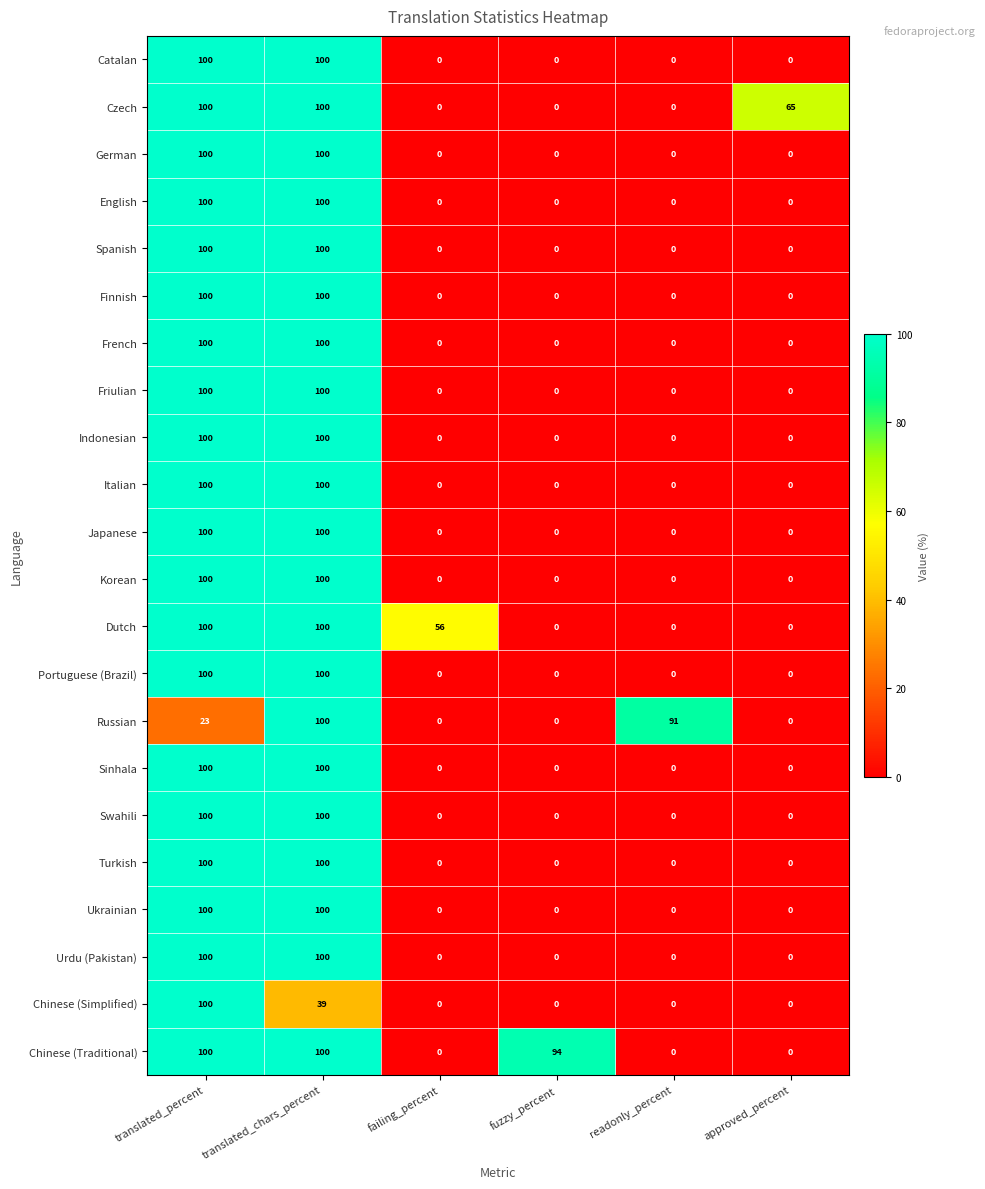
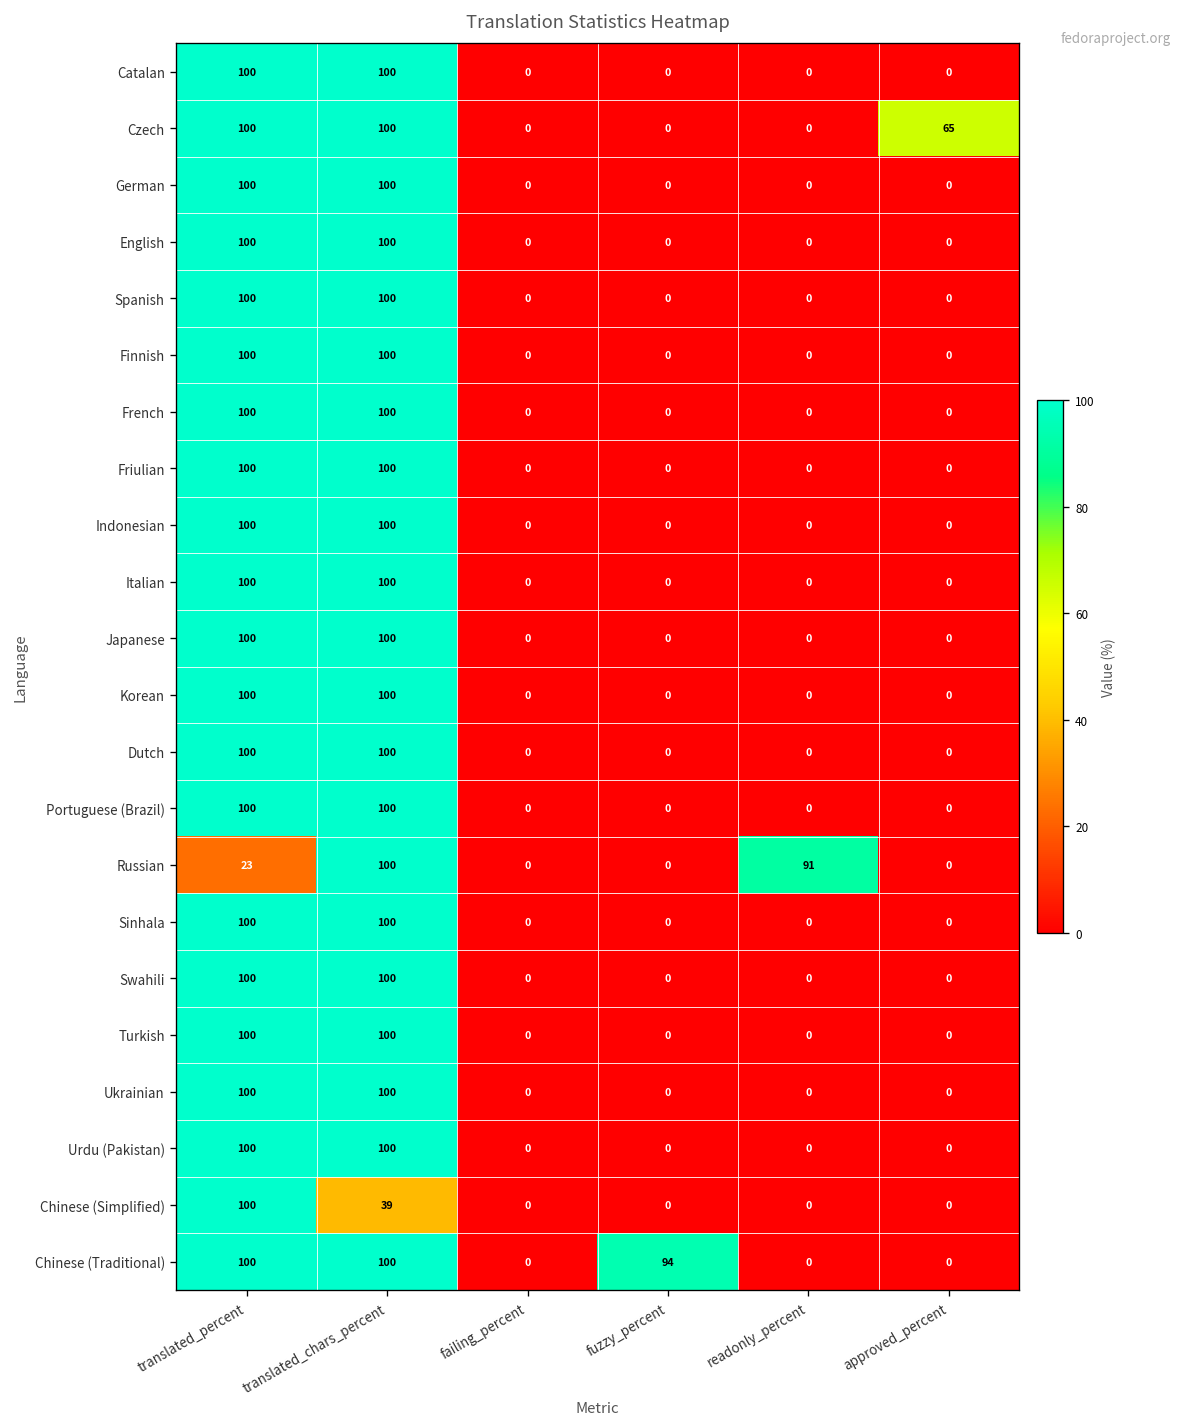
  {
    "Catalan": {
      "translated_percent": 100,
      "translated_chars_percent": 100,
      "failing_percent": 0,
      "fuzzy_percent": 0,
      "readonly_percent": 0,
      "approved_percent": 0
    },
    "Czech": {
      "translated_percent": 100,
      "translated_chars_percent": 100,
      "failing_percent": 0,
      "fuzzy_percent": 0,
      "readonly_percent": 0,
      "approved_percent": 65
    },
    "German": {
      "translated_percent": 100,
      "translated_chars_percent": 100,
      "failing_percent": 0,
      "fuzzy_percent": 0,
      "readonly_percent": 0,
      "approved_percent": 0
    },
    "English": {
      "translated_percent": 100,
      "translated_chars_percent": 100,
      "failing_percent": 0,
      "fuzzy_percent": 0,
      "readonly_percent": 0,
      "approved_percent": 0
    },
    "Spanish": {
      "translated_percent": 100,
      "translated_chars_percent": 100,
      "failing_percent": 0,
      "fuzzy_percent": 0,
      "readonly_percent": 0,
      "approved_percent": 0
    },
    "Finnish": {
      "translated_percent": 100,
      "translated_chars_percent": 100,
      "failing_percent": 0,
      "fuzzy_percent": 0,
      "readonly_percent": 0,
      "approved_percent": 0
    },
    "French": {
      "translated_percent": 100,
      "translated_chars_percent": 100,
      "failing_percent": 0,
      "fuzzy_percent": 0,
      "readonly_percent": 0,
      "approved_percent": 0
    },
    "Friulian": {
      "translated_percent": 100,
      "translated_chars_percent": 100,
      "failing_percent": 0,
      "fuzzy_percent": 0,
      "readonly_percent": 0,
      "approved_percent": 0
    },
    "Indonesian": {
      "translated_percent": 100,
      "translated_chars_percent": 100,
      "failing_percent": 0,
      "fuzzy_percent": 0,
      "readonly_percent": 0,
      "approved_percent": 0
    },
    "Italian": {
      "translated_percent": 100,
      "translated_chars_percent": 100,
      "failing_percent": 0,
      "fuzzy_percent": 0,
      "readonly_percent": 0,
      "approved_percent": 0
    },
    "Japanese": {
      "translated_percent": 100,
      "translated_chars_percent": 100,
      "failing_percent": 0,
      "fuzzy_percent": 0,
      "readonly_percent": 0,
      "approved_percent": 0
    },
    "Korean": {
      "translated_percent": 100,
      "translated_chars_percent": 100,
      "failing_percent": 0,
      "fuzzy_percent": 0,
      "readonly_percent": 0,
      "approved_percent": 0
    },
    "Dutch": {
      "translated_percent": 100,
      "translated_chars_percent": 100,
-     "failing_percent": 56,
+     "failing_percent": 0,
      "fuzzy_percent": 0,
      "readonly_percent": 0,
      "approved_percent": 0
    },
    "Portuguese (Brazil)": {
      "translated_percent": 100,
      "translated_chars_percent": 100,
      "failing_percent": 0,
      "fuzzy_percent": 0,
      "readonly_percent": 0,
      "approved_percent": 0
    },
    "Russian": {
      "translated_percent": 23,
      "translated_chars_percent": 100,
      "failing_percent": 0,
      "fuzzy_percent": 0,
      "readonly_percent": 91,
      "approved_percent": 0
    },
    "Sinhala": {
      "translated_percent": 100,
      "translated_chars_percent": 100,
      "failing_percent": 0,
      "fuzzy_percent": 0,
      "readonly_percent": 0,
      "approved_percent": 0
    },
    "Swahili": {
      "translated_percent": 100,
      "translated_chars_percent": 100,
      "failing_percent": 0,
      "fuzzy_percent": 0,
      "readonly_percent": 0,
      "approved_percent": 0
    },
    "Turkish": {
      "translated_percent": 100,
      "translated_chars_percent": 100,
      "failing_percent": 0,
      "fuzzy_percent": 0,
      "readonly_percent": 0,
      "approved_percent": 0
    },
    "Ukrainian": {
      "translated_percent": 100,
      "translated_chars_percent": 100,
      "failing_percent": 0,
      "fuzzy_percent": 0,
      "readonly_percent": 0,
      "approved_percent": 0
    },
    "Urdu (Pakistan)": {
      "translated_percent": 100,
      "translated_chars_percent": 100,
      "failing_percent": 0,
      "fuzzy_percent": 0,
      "readonly_percent": 0,
      "approved_percent": 0
    },
    "Chinese (Simplified)": {
      "translated_percent": 100,
      "translated_chars_percent": 39,
      "failing_percent": 0,
      "fuzzy_percent": 0,
      "readonly_percent": 0,
      "approved_percent": 0
    },
    "Chinese (Traditional)": {
      "translated_percent": 100,
      "translated_chars_percent": 100,
      "failing_percent": 0,
      "fuzzy_percent": 94,
      "readonly_percent": 0,
      "approved_percent": 0
    }
  }
